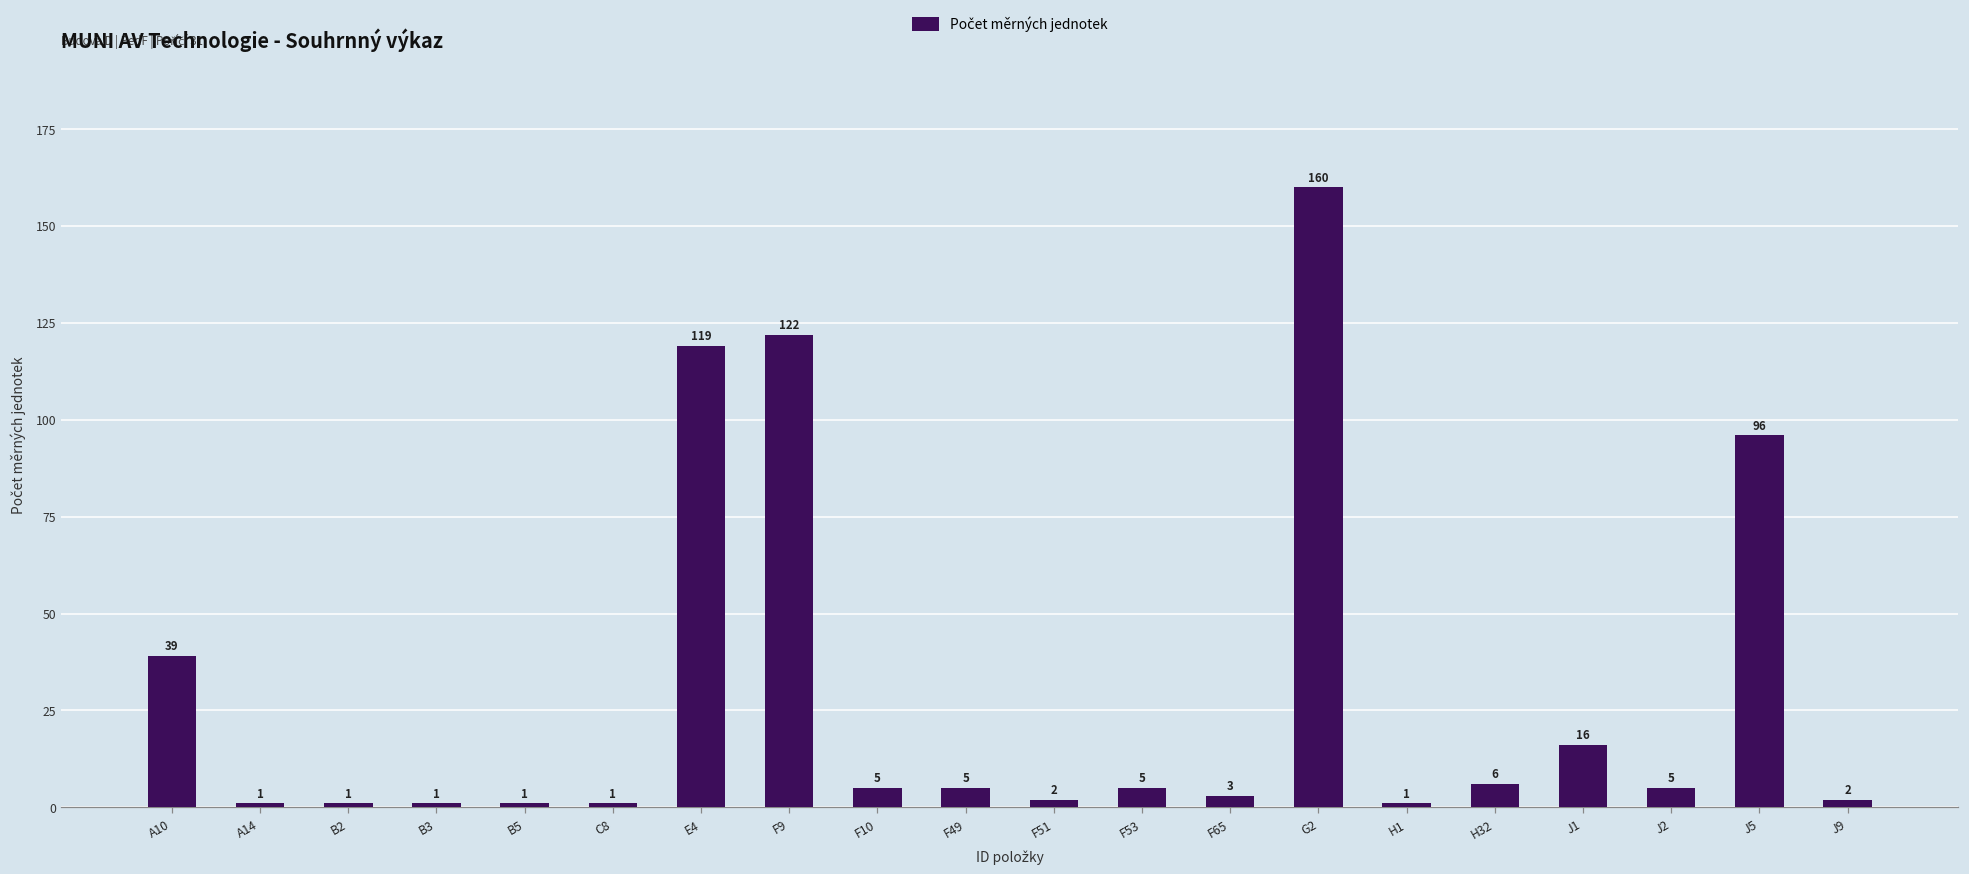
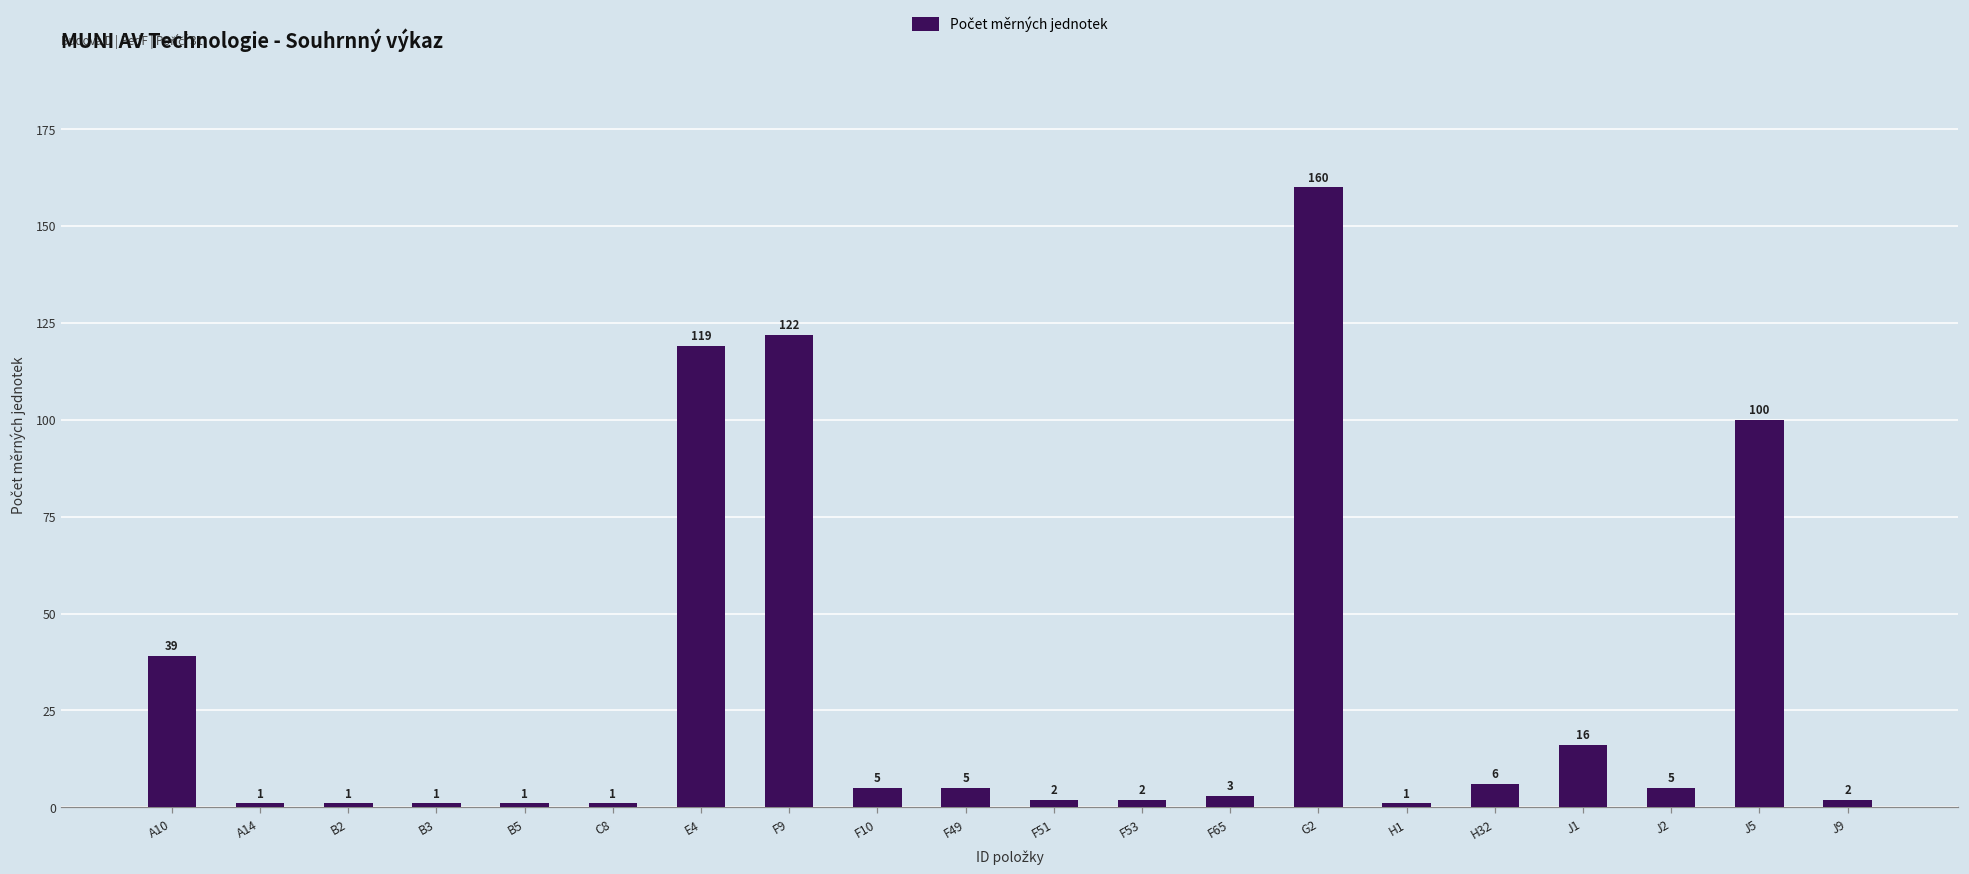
  {
    "A10": 39,
    "A14": 1,
    "B2": 1,
    "B3": 1,
    "B5": 1,
    "C8": 1,
    "E4": 119,
    "F9": 122,
    "F10": 5,
    "F49": 5,
    "F51": 2,
-   "F53": 5,
+   "F53": 2,
    "F65": 3,
    "G2": 160,
    "H1": 1,
    "H32": 6,
    "J1": 16,
    "J2": 5,
-   "J5": 96,
+   "J5": 100,
    "J9": 2
  }
